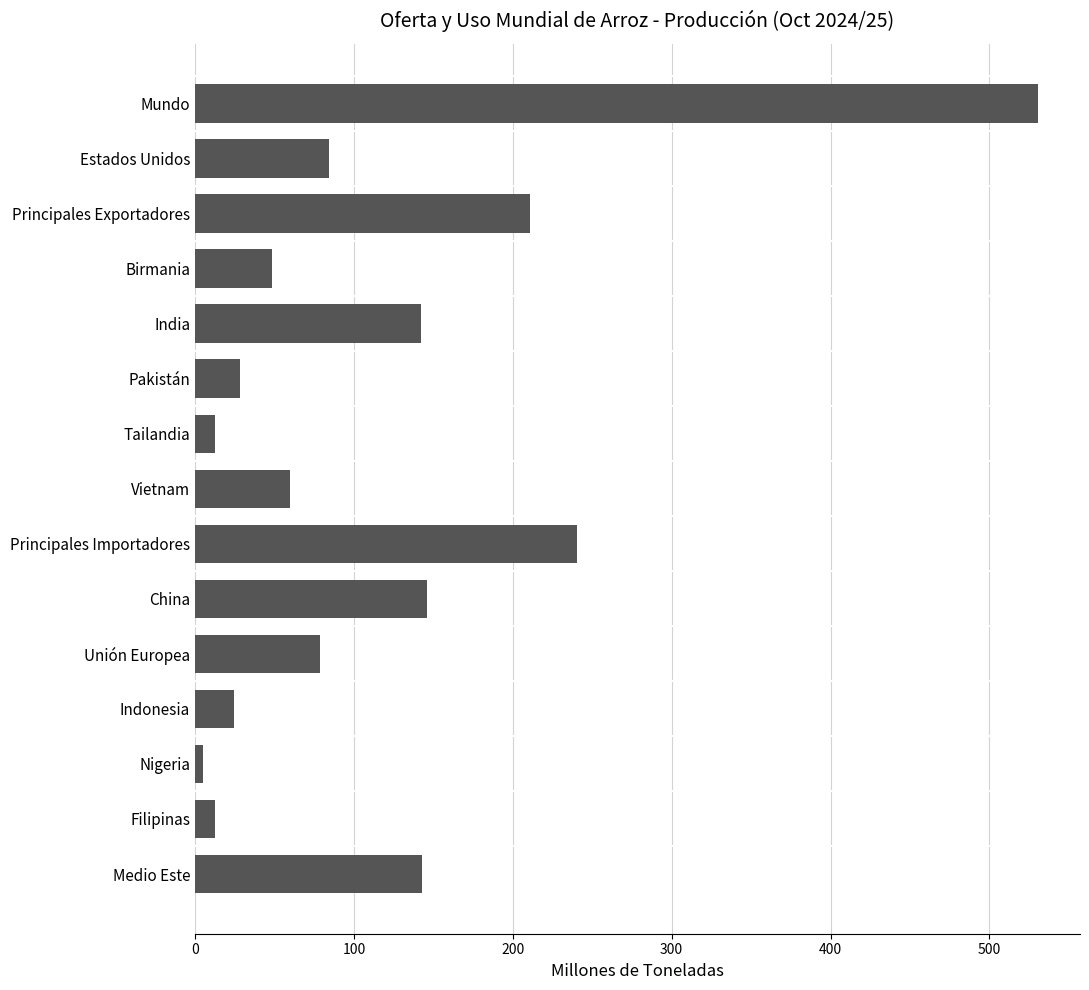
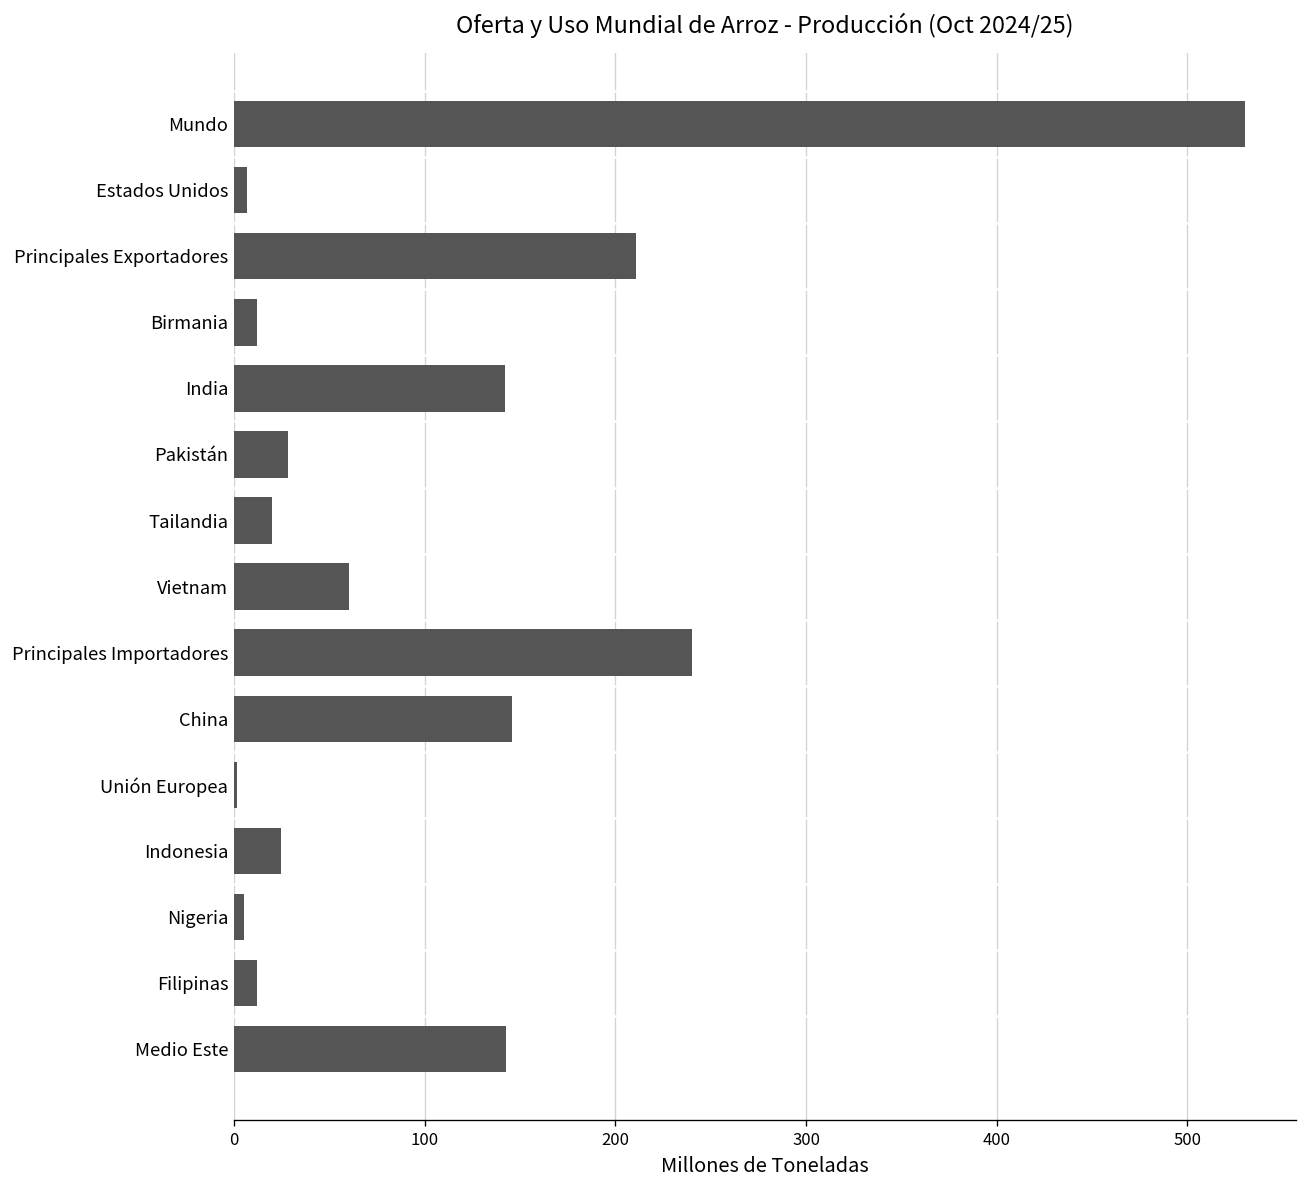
  {
    "Mundo": 530,
-   "Estados Unidos": 85,
+   "Estados Unidos": 7,
    "Principales Exportadores": 211,
-   "Birmania": 49,
+   "Birmania": 12,
    "India": 142,
    "Pakistán": 29,
-   "Tailandia": 13,
+   "Tailandia": 20,
    "Vietnam": 60,
    "Principales Importadores": 240,
    "China": 146,
-   "Unión Europea": 79,
+   "Unión Europea": 2,
    "Indonesia": 25,
    "Nigeria": 5,
    "Filipinas": 12,
    "Medio Este": 143
  }
